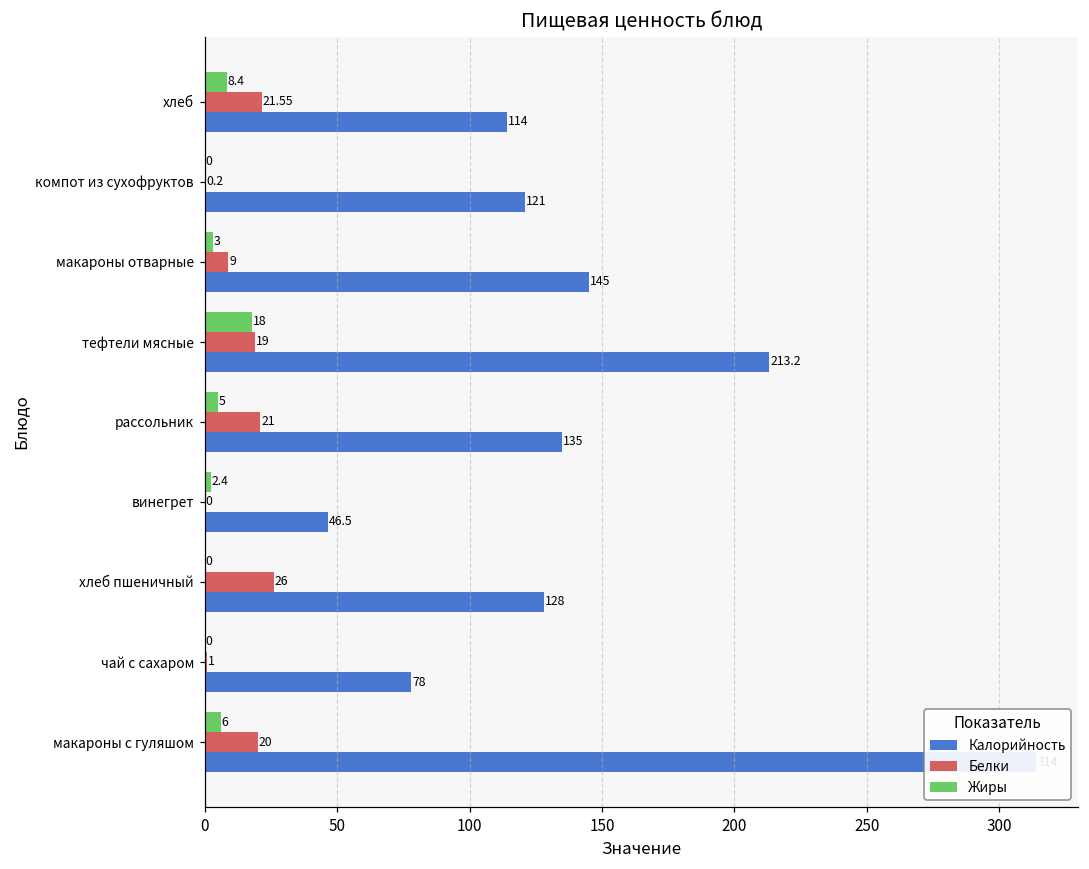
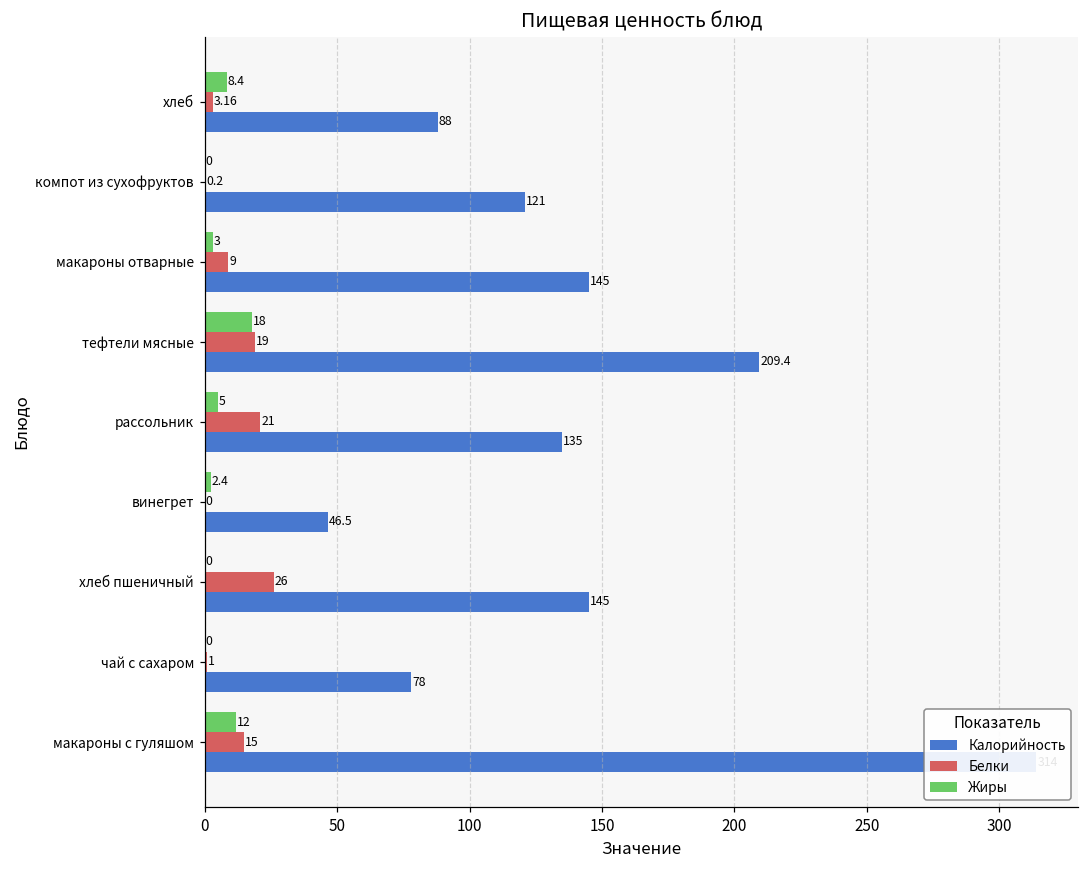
  {
    "Калорийность": {
-     "хлеб": 114,
+     "хлеб": 88,
      "компот из сухофруктов": 121,
      "макароны отварные": 145,
-     "тефтели мясные": 213.2,
+     "тефтели мясные": 209.4,
      "рассольник": 135,
      "винегрет": 46.5,
-     "хлеб пшеничный": 128,
+     "хлеб пшеничный": 145,
      "чай с сахаром": 78
    },
    "Белки": {
-     "хлеб": 21.55,
+     "хлеб": 3.16,
      "компот из сухофруктов": 0.2,
      "макароны отварные": 9,
      "тефтели мясные": 19,
      "рассольник": 21,
      "винегрет": 0,
      "хлеб пшеничный": 26,
      "чай с сахаром": 1,
-     "макароны с гуляшом": 20
+     "макароны с гуляшом": 15
    },
    "Жиры": {
      "хлеб": 8.4,
      "компот из сухофруктов": 0,
      "макароны отварные": 3,
      "тефтели мясные": 18,
      "рассольник": 5,
      "винегрет": 2.4,
      "хлеб пшеничный": 0,
      "чай с сахаром": 0,
-     "макароны с гуляшом": 6
+     "макароны с гуляшом": 12
    }
  }
